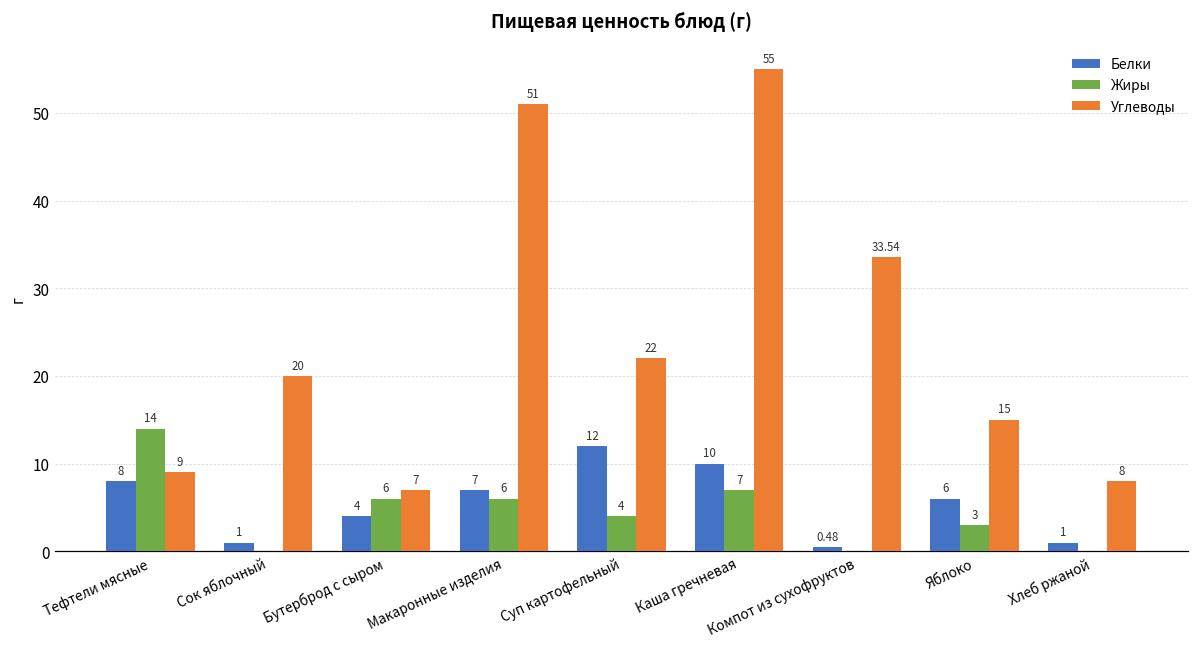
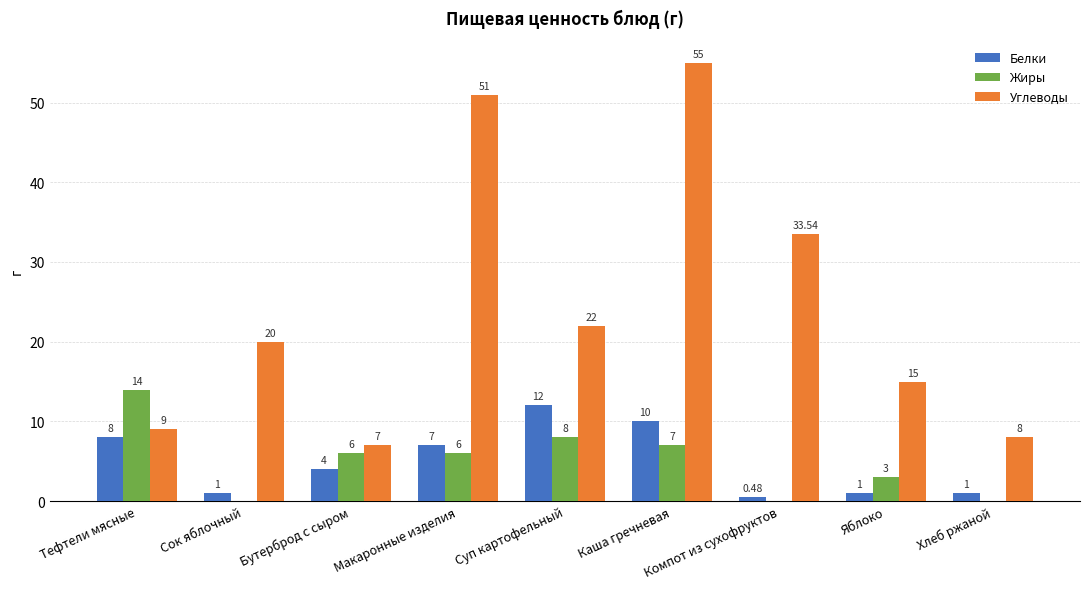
  {
    "Белки": {
      "Тефтели мясные": 8,
      "Сок яблочный": 1,
      "Бутерброд с сыром": 4,
      "Макаронные изделия": 7,
      "Суп картофельный": 12,
      "Каша гречневая": 10,
      "Компот из сухофруктов": 0.48,
-     "Яблоко": 6,
+     "Яблоко": 1,
      "Хлеб ржаной": 1
    },
    "Жиры": {
      "Тефтели мясные": 14,
      "Бутерброд с сыром": 6,
      "Макаронные изделия": 6,
-     "Суп картофельный": 4,
+     "Суп картофельный": 8,
      "Каша гречневая": 7,
      "Яблоко": 3
    },
    "Углеводы": {
      "Тефтели мясные": 9,
      "Сок яблочный": 20,
      "Бутерброд с сыром": 7,
      "Макаронные изделия": 51,
      "Суп картофельный": 22,
      "Каша гречневая": 55,
      "Компот из сухофруктов": 33.54,
      "Яблоко": 15,
      "Хлеб ржаной": 8
    }
  }
